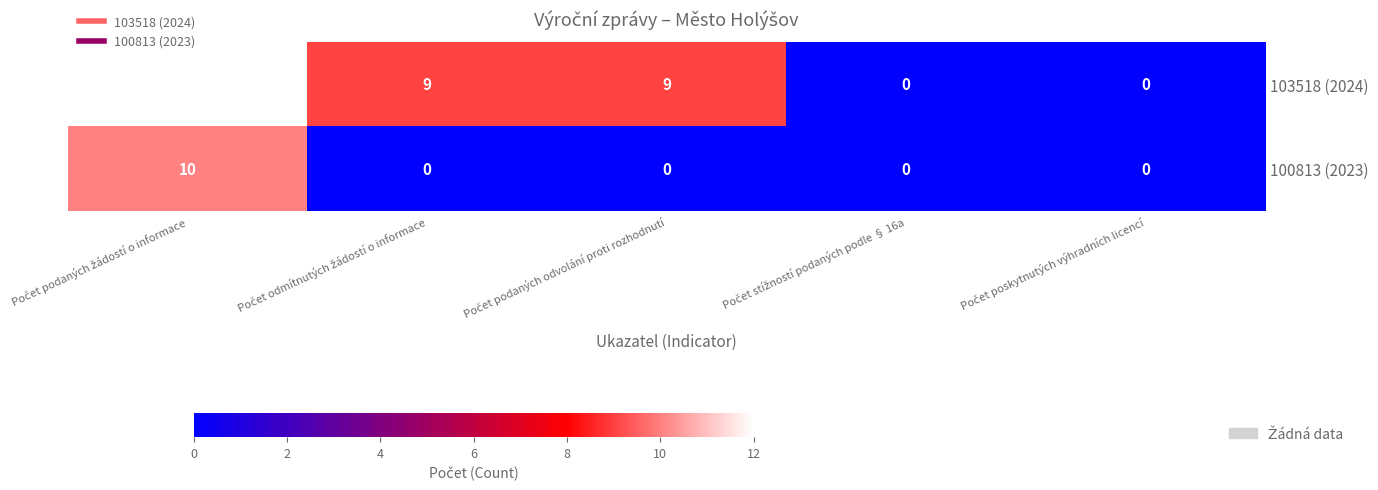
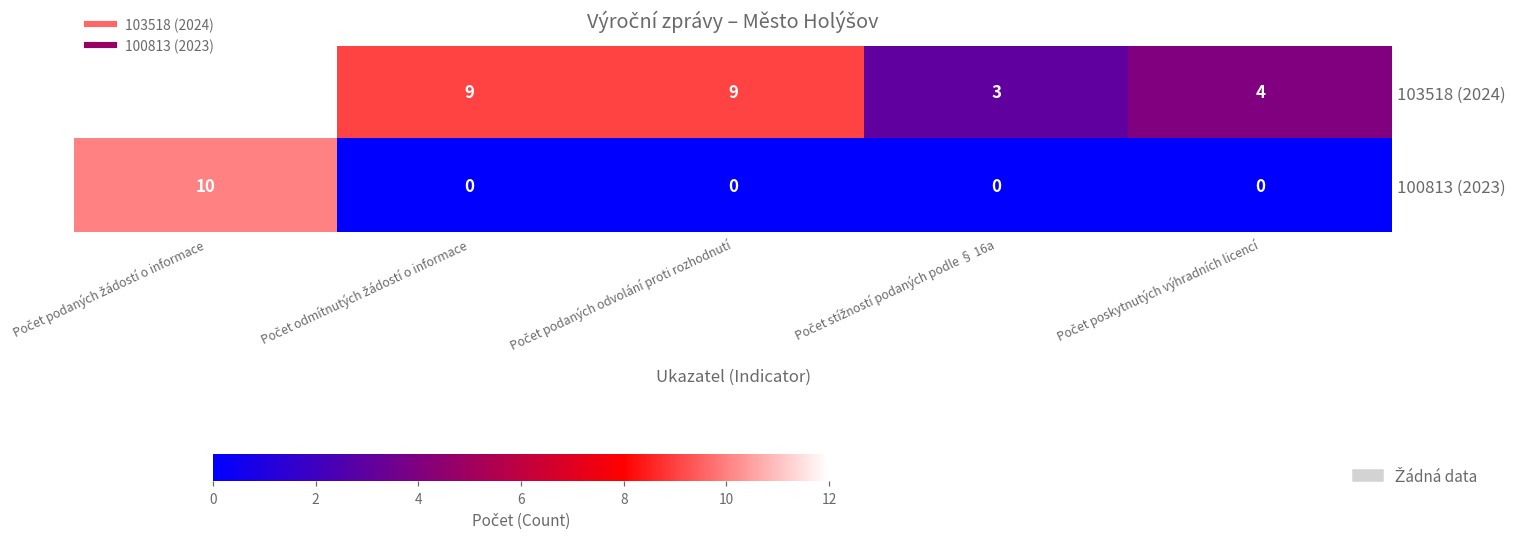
  {
    "103518 (2024)": {
      "Počet odmítnutých žádostí o informace": 9,
      "Počet podaných odvolání proti rozhodnutí": 9,
-     "Počet stížností podaných podle § 16a": 0,
-     "Počet poskytnutých výhradních licencí": 0
+     "Počet stížností podaných podle § 16a": 3,
+     "Počet poskytnutých výhradních licencí": 4
    },
    "100813 (2023)": {
      "Počet podaných žádostí o informace": 10,
      "Počet odmítnutých žádostí o informace": 0,
      "Počet podaných odvolání proti rozhodnutí": 0,
      "Počet stížností podaných podle § 16a": 0,
      "Počet poskytnutých výhradních licencí": 0
    }
  }
